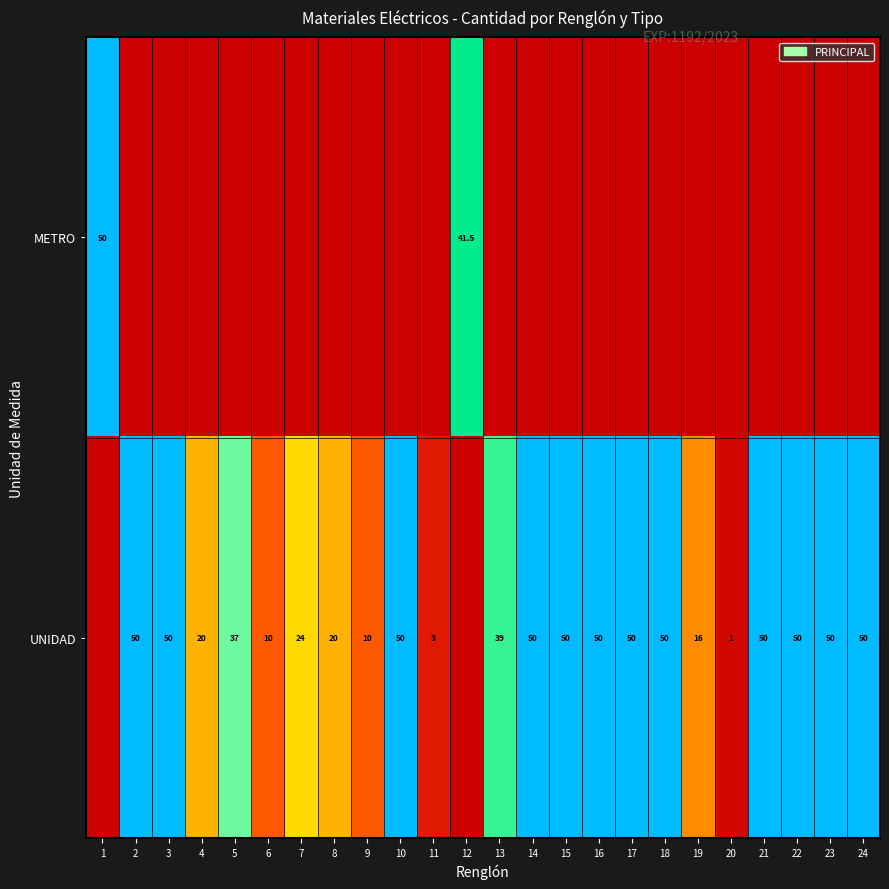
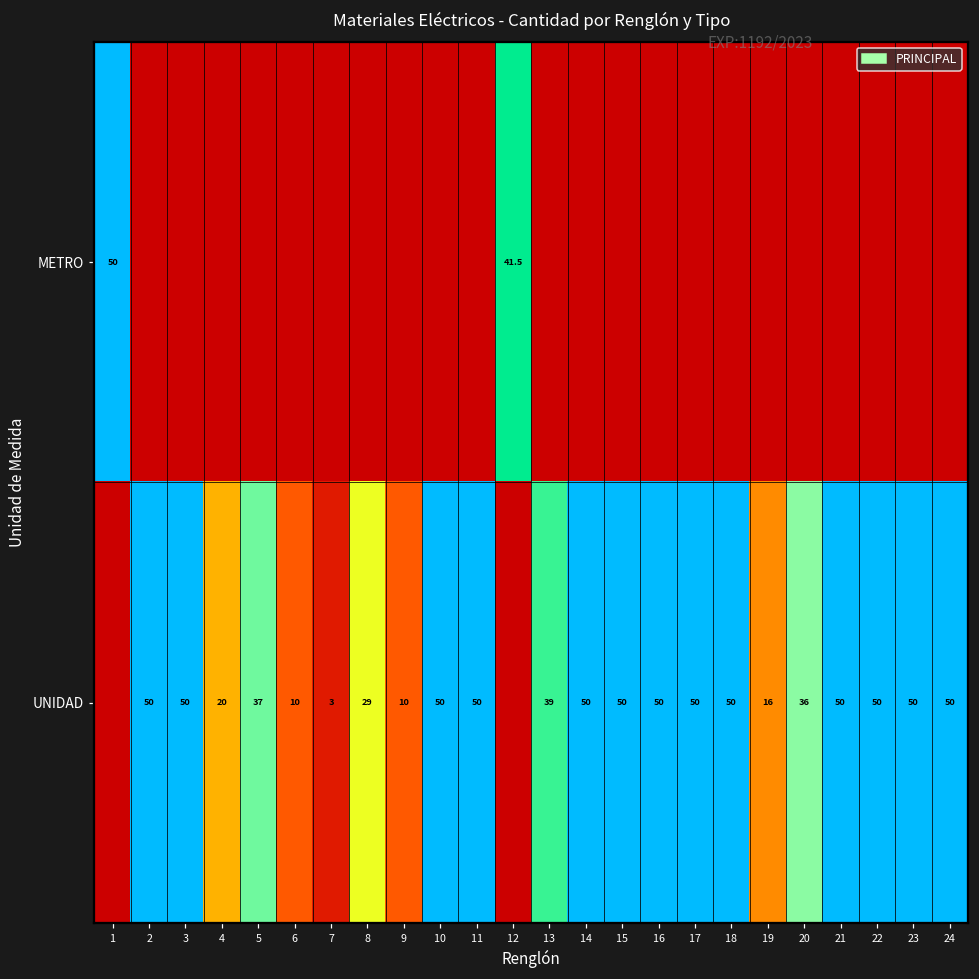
  {
    "METRO": {
      "1": 50,
      "12": 41.5
    },
    "UNIDAD": {
      "2": 50,
      "3": 50,
      "4": 20,
      "5": 37,
      "6": 10,
-     "7": 24,
-     "8": 20,
+     "7": 3,
+     "8": 29,
      "9": 10,
      "10": 50,
-     "11": 3,
+     "11": 50,
      "13": 39,
      "14": 50,
      "15": 50,
      "16": 50,
      "17": 50,
      "18": 50,
      "19": 16,
-     "20": 1,
+     "20": 36,
      "21": 50,
      "22": 50,
      "23": 50,
      "24": 50
    }
  }
